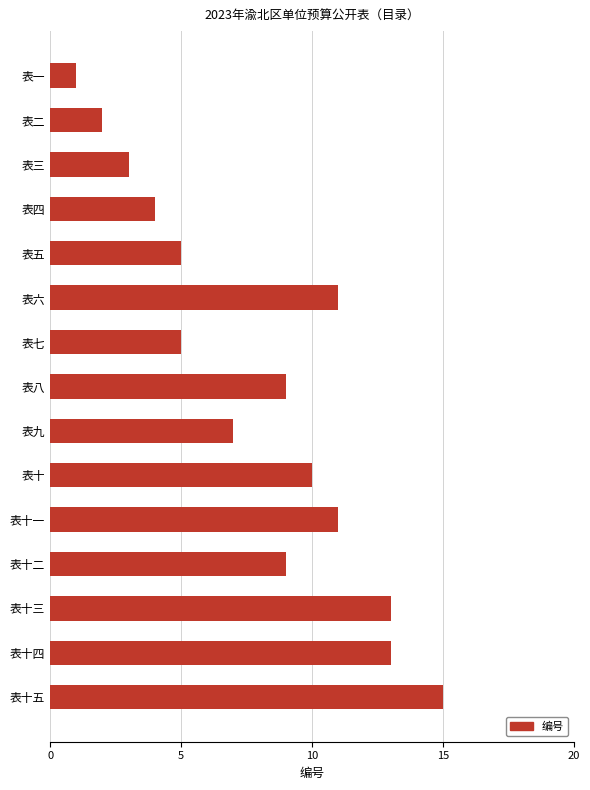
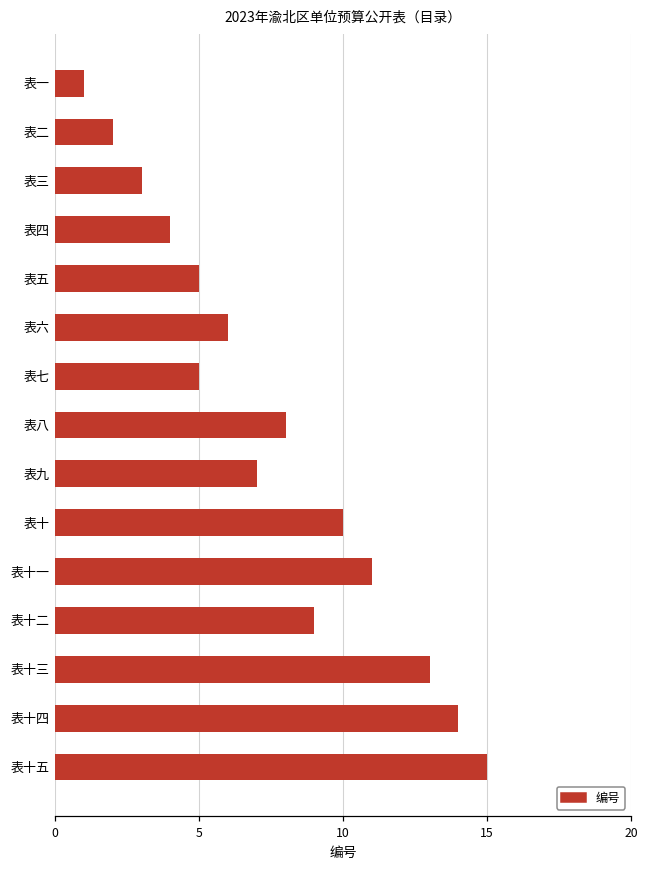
  {
    "表一": 1,
    "表二": 2,
    "表三": 3,
    "表四": 4,
    "表五": 5,
-   "表六": 11,
+   "表六": 6,
    "表七": 5,
-   "表八": 9,
+   "表八": 8,
    "表九": 7,
    "表十": 10,
    "表十一": 11,
    "表十二": 9,
    "表十三": 13,
-   "表十四": 13,
+   "表十四": 14,
    "表十五": 15
  }
